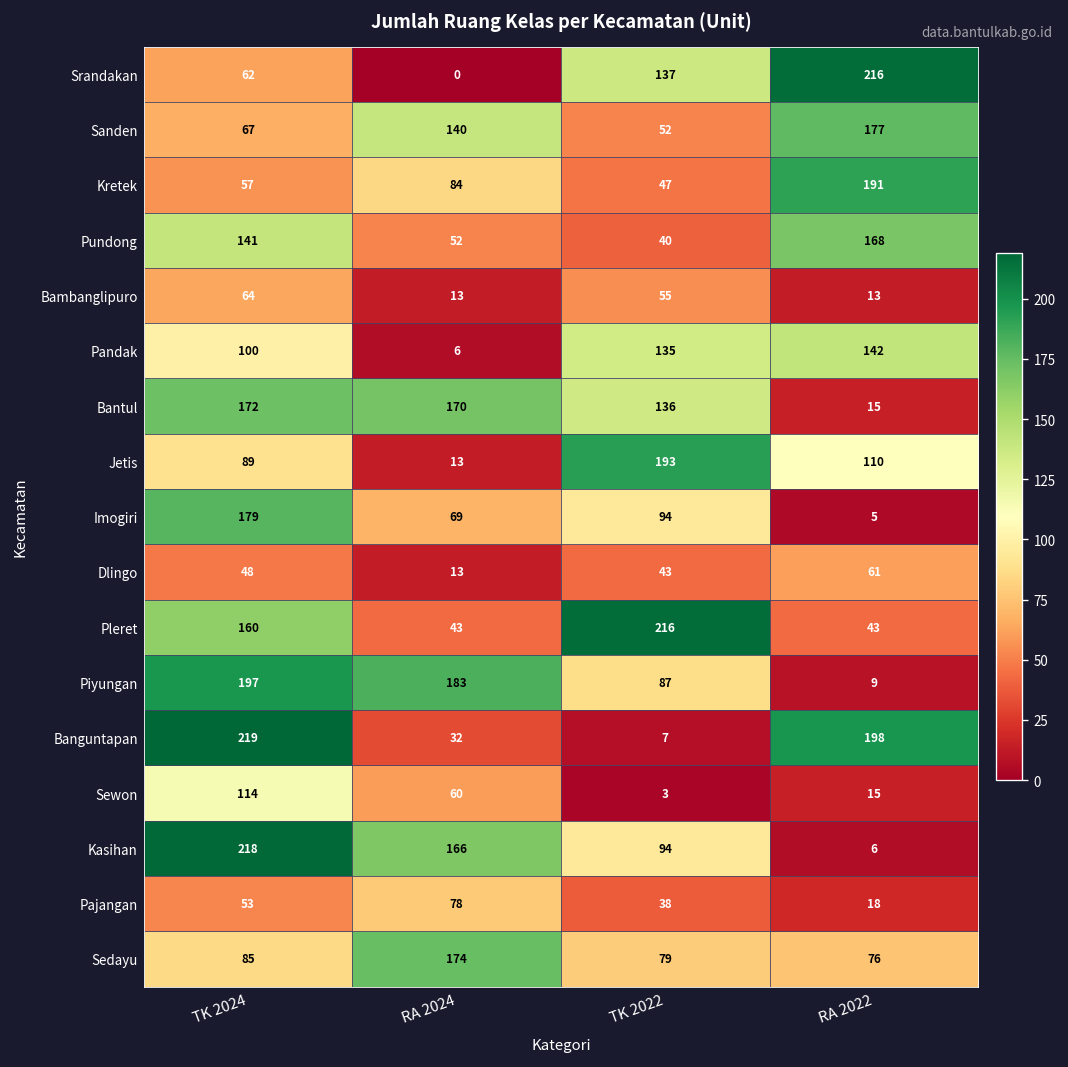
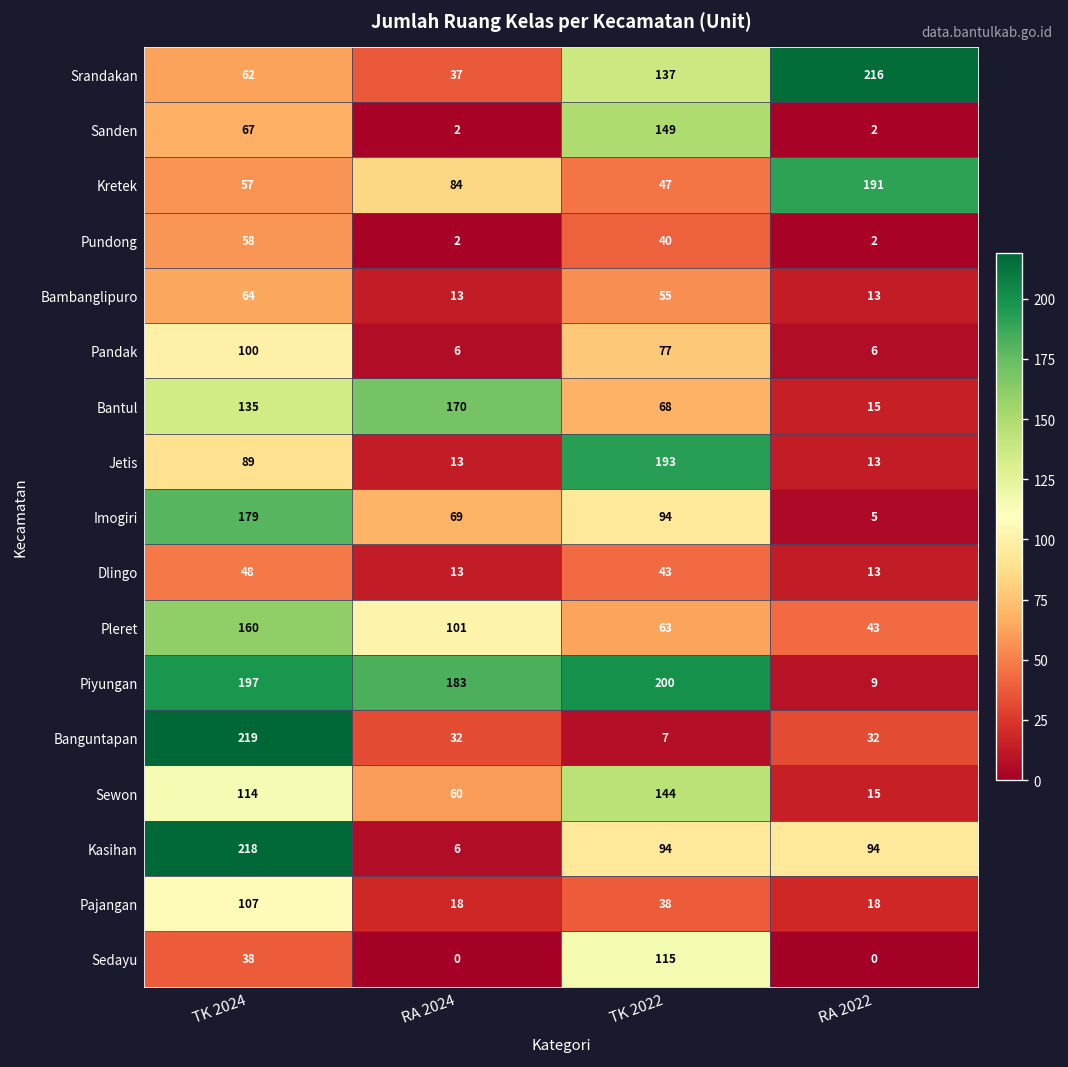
  {
    "Srandakan": {
      "TK 2024": 62,
-     "RA 2024": 0,
+     "RA 2024": 37,
      "TK 2022": 137,
      "RA 2022": 216
    },
    "Sanden": {
      "TK 2024": 67,
-     "RA 2024": 140,
-     "TK 2022": 52,
-     "RA 2022": 177
+     "RA 2024": 2,
+     "TK 2022": 149,
+     "RA 2022": 2
    },
    "Kretek": {
      "TK 2024": 57,
      "RA 2024": 84,
      "TK 2022": 47,
      "RA 2022": 191
    },
    "Pundong": {
-     "TK 2024": 141,
-     "RA 2024": 52,
+     "TK 2024": 58,
+     "RA 2024": 2,
      "TK 2022": 40,
-     "RA 2022": 168
+     "RA 2022": 2
    },
    "Bambanglipuro": {
      "TK 2024": 64,
      "RA 2024": 13,
      "TK 2022": 55,
      "RA 2022": 13
    },
    "Pandak": {
      "TK 2024": 100,
      "RA 2024": 6,
-     "TK 2022": 135,
-     "RA 2022": 142
+     "TK 2022": 77,
+     "RA 2022": 6
    },
    "Bantul": {
-     "TK 2024": 172,
+     "TK 2024": 135,
      "RA 2024": 170,
-     "TK 2022": 136,
+     "TK 2022": 68,
      "RA 2022": 15
    },
    "Jetis": {
      "TK 2024": 89,
      "RA 2024": 13,
      "TK 2022": 193,
-     "RA 2022": 110
+     "RA 2022": 13
    },
    "Imogiri": {
      "TK 2024": 179,
      "RA 2024": 69,
      "TK 2022": 94,
      "RA 2022": 5
    },
    "Dlingo": {
      "TK 2024": 48,
      "RA 2024": 13,
      "TK 2022": 43,
-     "RA 2022": 61
+     "RA 2022": 13
    },
    "Pleret": {
      "TK 2024": 160,
-     "RA 2024": 43,
-     "TK 2022": 216,
+     "RA 2024": 101,
+     "TK 2022": 63,
      "RA 2022": 43
    },
    "Piyungan": {
      "TK 2024": 197,
      "RA 2024": 183,
-     "TK 2022": 87,
+     "TK 2022": 200,
      "RA 2022": 9
    },
    "Banguntapan": {
      "TK 2024": 219,
      "RA 2024": 32,
      "TK 2022": 7,
-     "RA 2022": 198
+     "RA 2022": 32
    },
    "Sewon": {
      "TK 2024": 114,
      "RA 2024": 60,
-     "TK 2022": 3,
+     "TK 2022": 144,
      "RA 2022": 15
    },
    "Kasihan": {
      "TK 2024": 218,
-     "RA 2024": 166,
+     "RA 2024": 6,
      "TK 2022": 94,
-     "RA 2022": 6
+     "RA 2022": 94
    },
    "Pajangan": {
-     "TK 2024": 53,
-     "RA 2024": 78,
+     "TK 2024": 107,
+     "RA 2024": 18,
      "TK 2022": 38,
      "RA 2022": 18
    },
    "Sedayu": {
-     "TK 2024": 85,
-     "RA 2024": 174,
-     "TK 2022": 79,
-     "RA 2022": 76
+     "TK 2024": 38,
+     "RA 2024": 0,
+     "TK 2022": 115,
+     "RA 2022": 0
    }
  }
